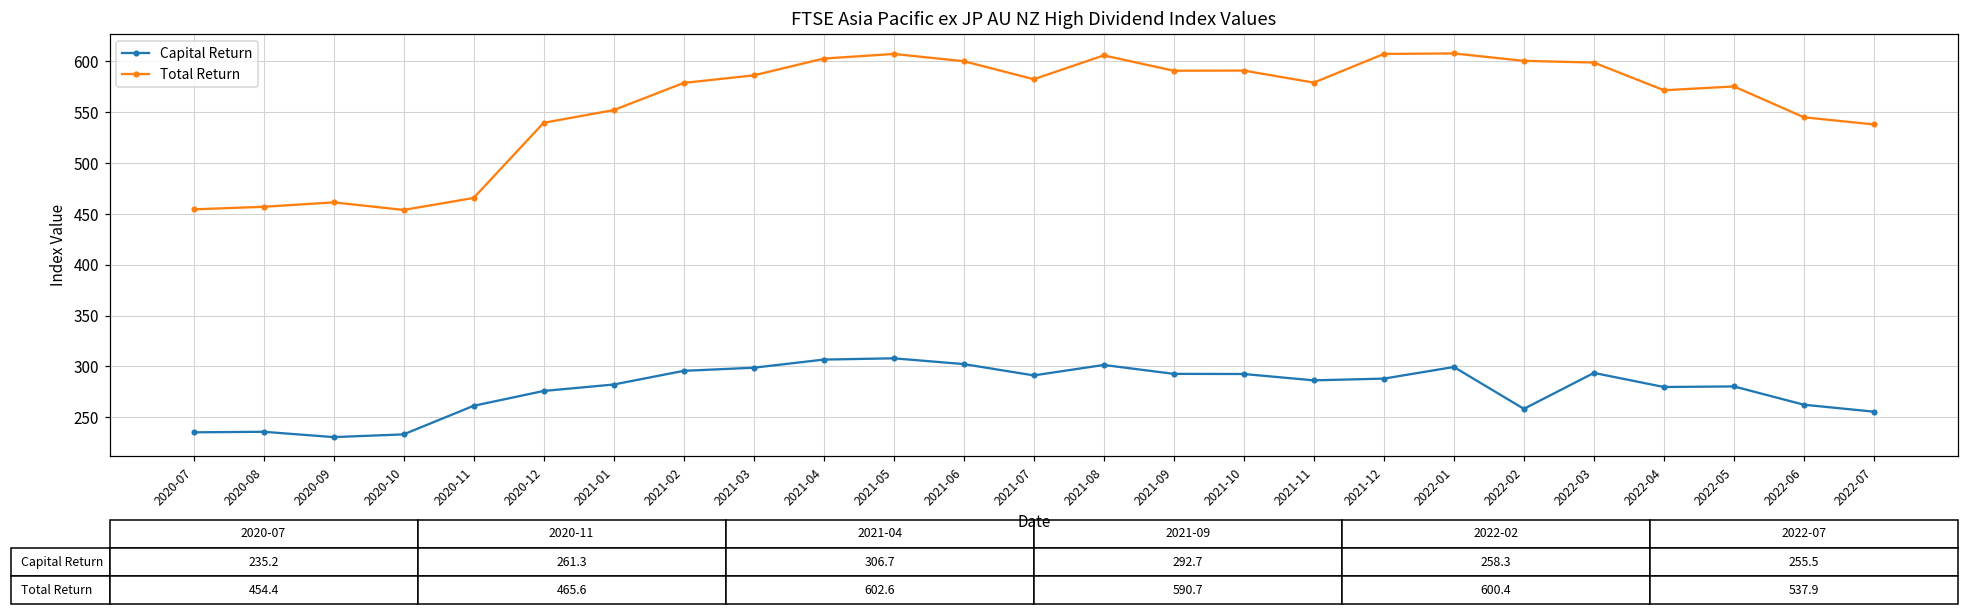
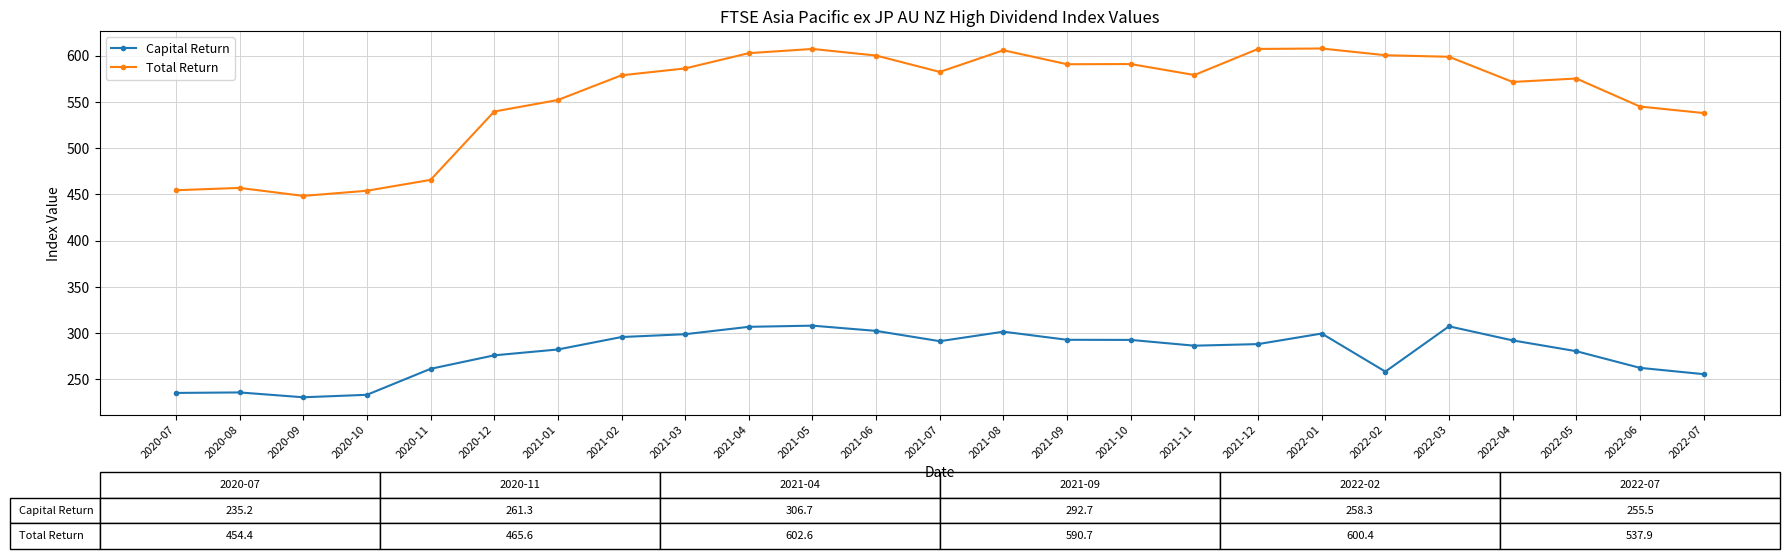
  {
    "Capital Return": {
      "2020-07": 240,
      "2020-08": 240,
      "2020-09": 230,
      "2020-10": 230,
      "2020-11": 260,
      "2020-12": 280,
      "2021-01": 280,
      "2021-02": 300,
      "2021-03": 300,
      "2021-04": 310,
      "2021-05": 310,
      "2021-06": 300,
      "2021-07": 290,
      "2021-08": 300,
      "2021-09": 290,
      "2021-10": 290,
      "2021-11": 290,
      "2021-12": 290,
      "2022-01": 300,
      "2022-02": 260,
-     "2022-03": 290,
-     "2022-04": 280,
+     "2022-03": 310,
+     "2022-04": 290,
      "2022-05": 280,
      "2022-06": 260,
      "2022-07": 260
    },
    "Total Return": {
      "2020-07": 450,
      "2020-08": 460,
-     "2020-09": 460,
+     "2020-09": 450,
      "2020-10": 450,
      "2020-11": 470,
      "2020-12": 540,
      "2021-01": 550,
      "2021-02": 580,
      "2021-03": 590,
      "2021-04": 600,
      "2021-05": 610,
      "2021-06": 600,
      "2021-07": 580,
      "2021-08": 610,
      "2021-09": 590,
      "2021-10": 590,
      "2021-11": 580,
      "2021-12": 610,
      "2022-01": 610,
      "2022-02": 600,
      "2022-03": 600,
      "2022-04": 570,
      "2022-05": 580,
      "2022-06": 540,
      "2022-07": 540
    }
  }
